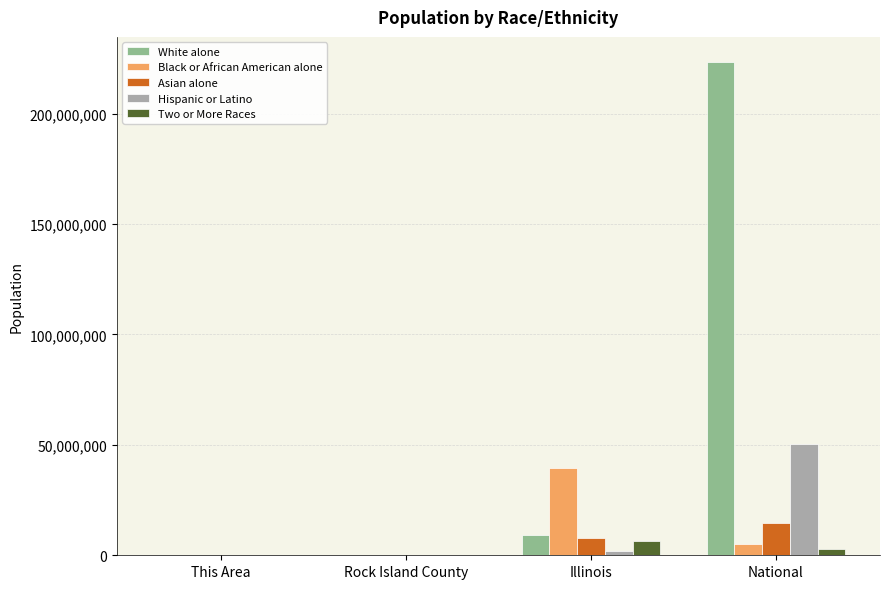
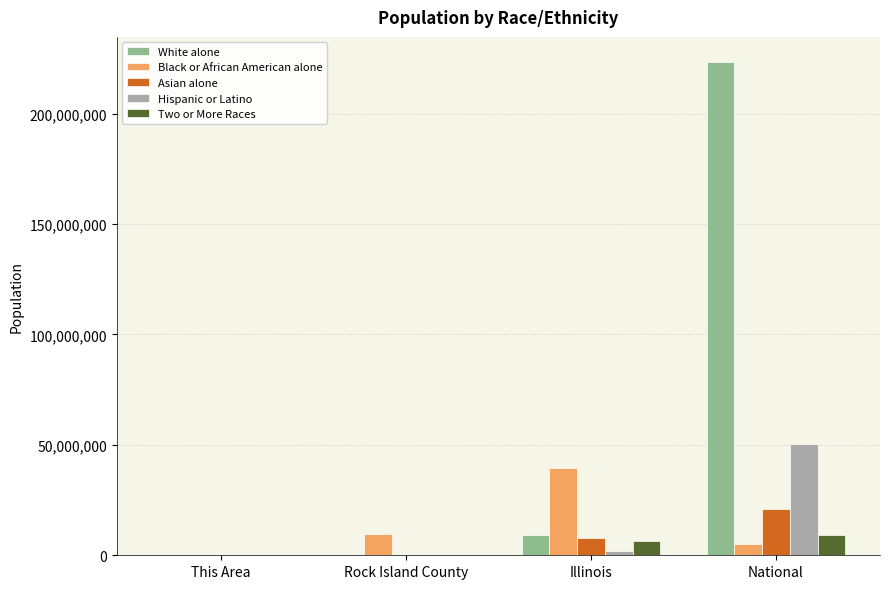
  {
    "Black or African American alone": {
-     "Rock Island County": "0",
+     "Rock Island County": "10,000,000",
      "Illinois": "39,000,000",
      "National": "5,000,000"
    },
    "Asian alone": {
      "Illinois": "8,000,000",
-     "National": "15,000,000"
+     "National": "21,000,000"
    },
    "Two or More Races": {
      "Illinois": "7,000,000",
-     "National": "3,000,000"
+     "National": "9,000,000"
    }
  }
